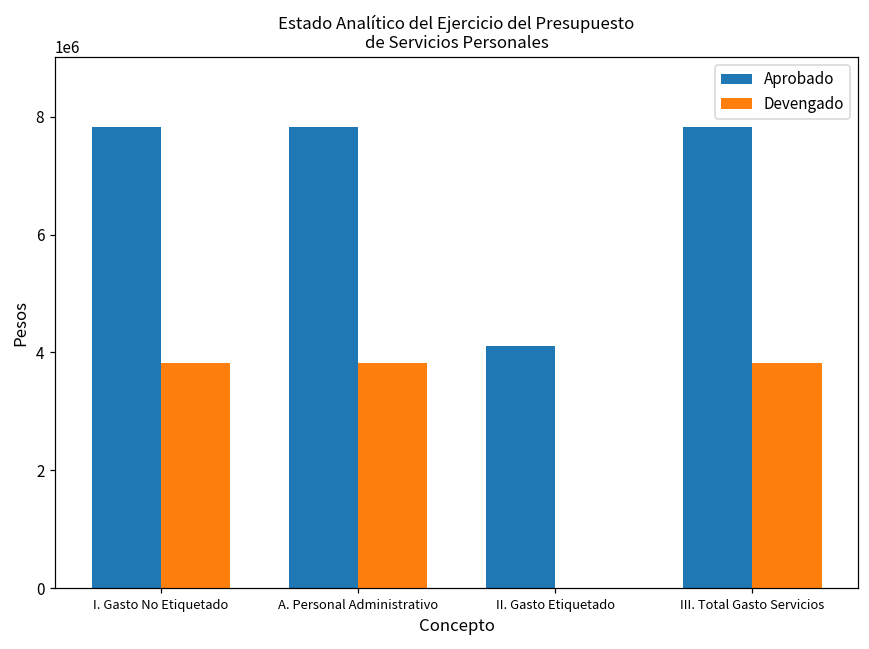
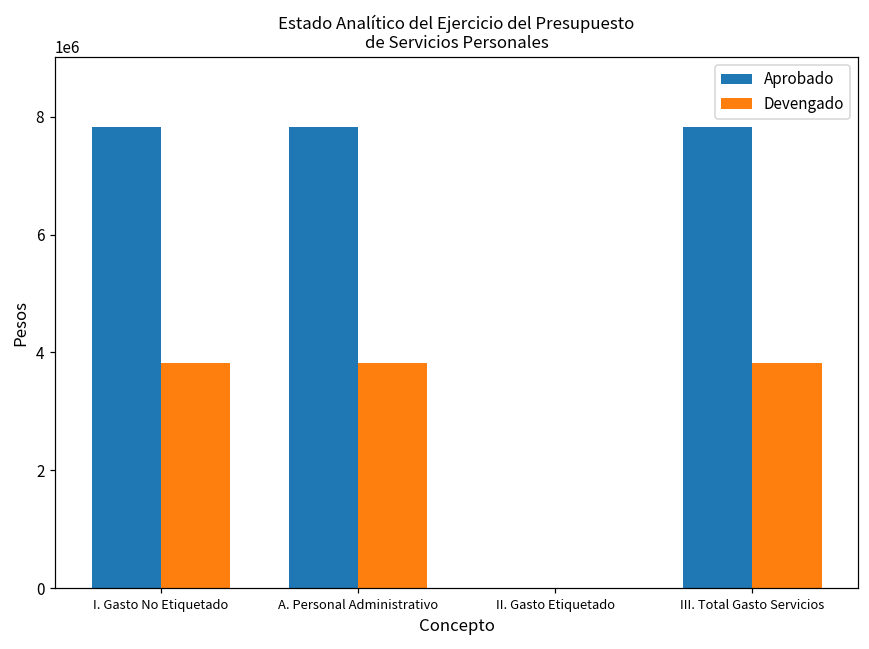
  {
    "Aprobado": {
      "I. Gasto No Etiquetado": 7800000,
      "A. Personal Administrativo": 7800000,
-     "II. Gasto Etiquetado": 4100000,
+     "II. Gasto Etiquetado": 0,
      "III. Total Gasto Servicios": 7800000
    },
    "Devengado": {
      "I. Gasto No Etiquetado": 3800000,
      "A. Personal Administrativo": 3800000,
      "II. Gasto Etiquetado": 0,
      "III. Total Gasto Servicios": 3800000
    }
  }
